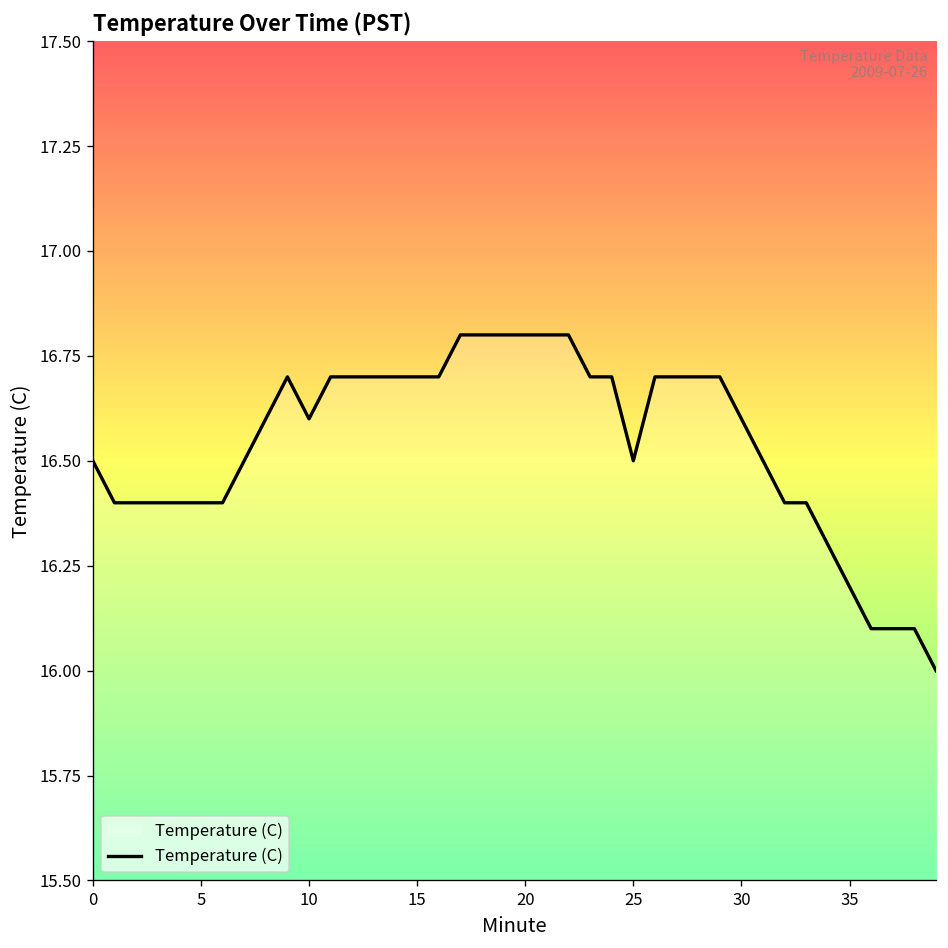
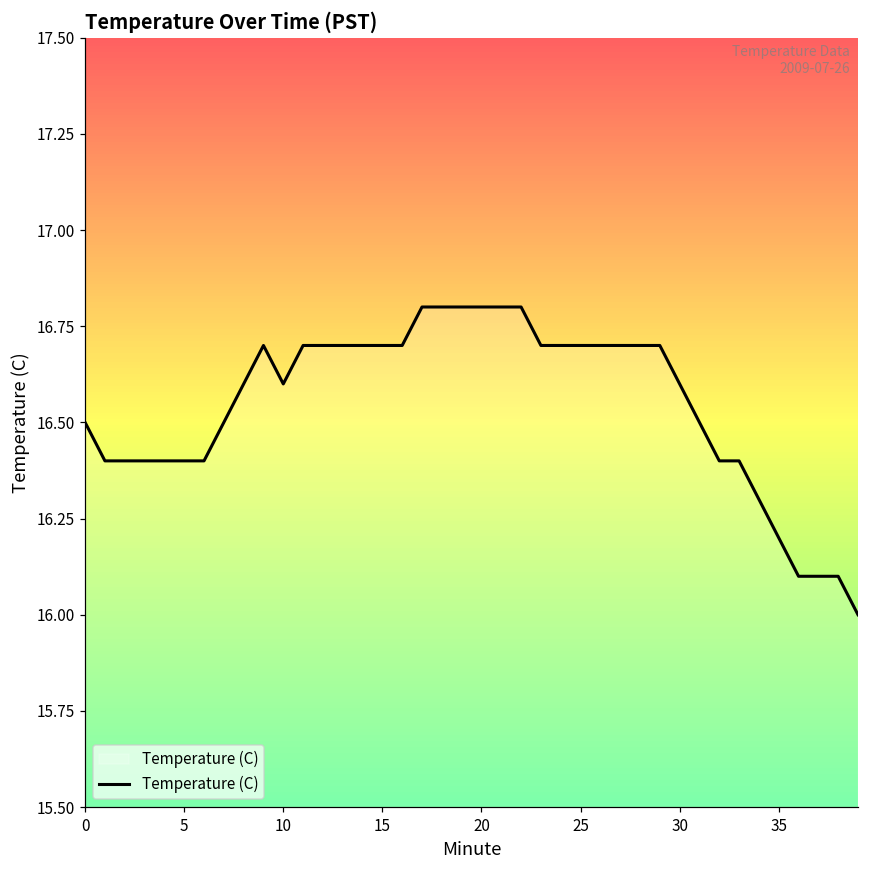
  {
    "0": 16.5,
    "5": 16.4,
    "10": 16.6,
    "15": 16.7,
    "20": 16.8,
-   "25": 16.5,
+   "25": 16.7,
    "30": 16.6,
    "35": 16.2
  }
